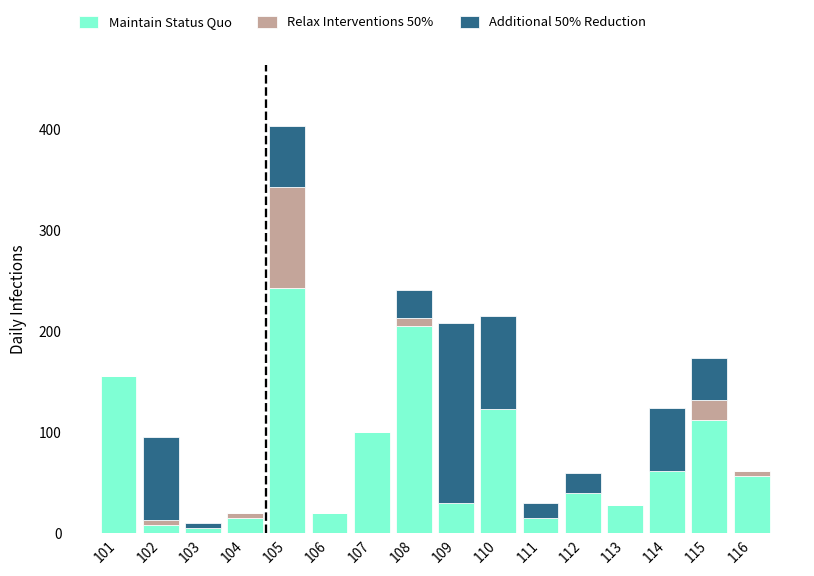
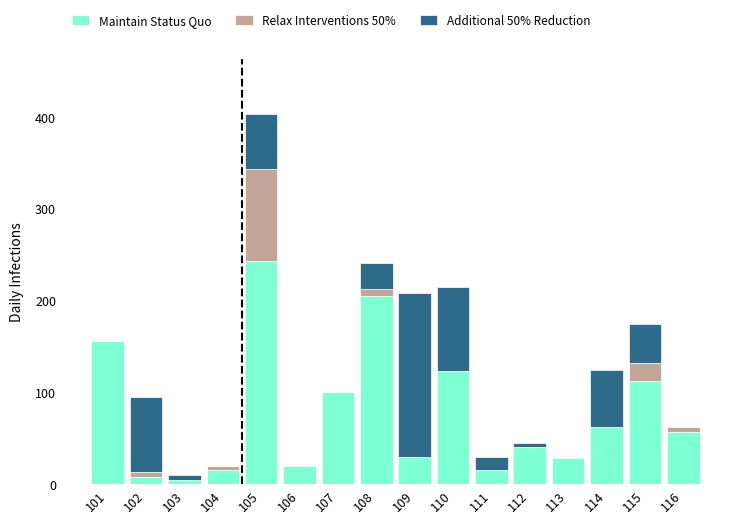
  {
    "Maintain Status Quo": {
      "101": 160,
      "102": 10,
      "103": 10,
      "104": 20,
      "105": 240,
      "106": 20,
      "107": 100,
      "108": 210,
      "109": 30,
      "110": 120,
      "111": 20,
      "112": 40,
      "113": 30,
      "114": 60,
      "115": 110,
      "116": 60
    },
    "Relax Interventions 50%": {
      "101": 0,
      "102": 10,
      "103": 0,
      "104": 10,
      "105": 100,
      "106": 0,
      "107": 0,
      "108": 10,
      "109": 0,
      "110": 0,
      "111": 0,
      "112": 0,
      "113": 0,
      "114": 0,
      "115": 20,
      "116": 10
    },
    "Additional 50% Reduction": {
      "101": 0,
      "102": 80,
      "103": 10,
      "104": 0,
      "105": 60,
      "106": 0,
      "107": 0,
      "108": 30,
      "109": 180,
      "110": 90,
      "111": 20,
-     "112": 20,
+     "112": 10,
      "113": 0,
      "114": 60,
      "115": 40,
      "116": 0
    }
  }
